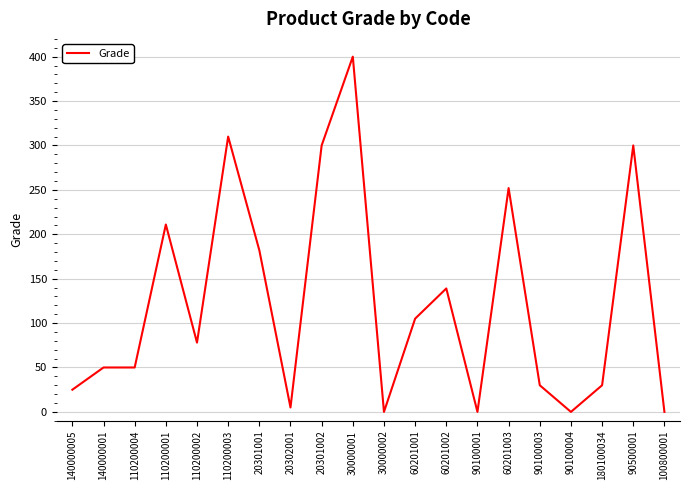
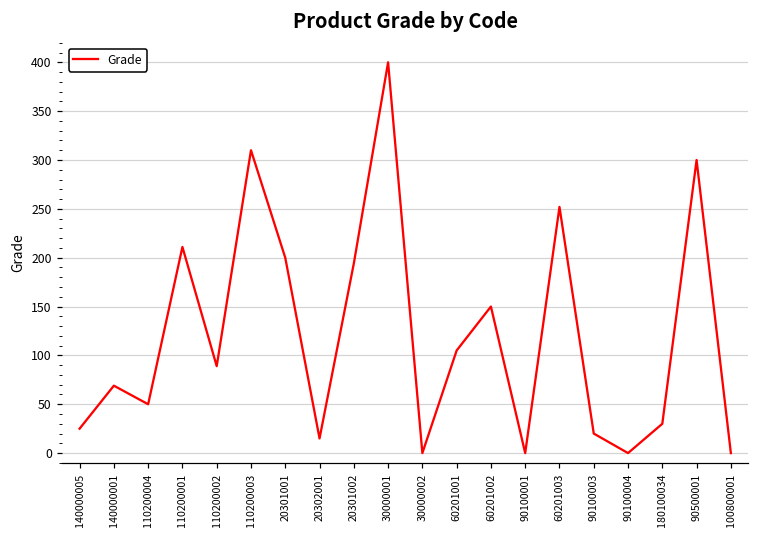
  {
    "140000005": 30,
-   "140000001": 50,
+   "140000001": 70,
    "110200004": 50,
    "110200001": 210,
-   "110200002": 80,
+   "110200002": 90,
    "110200003": 310,
-   "20301001": 180,
-   "20302001": 10,
-   "20301002": 300,
+   "20301001": 200,
+   "20302001": 20,
+   "20301002": 190,
    "30000001": 400,
    "30000002": 0,
    "60201001": 110,
-   "60201002": 140,
+   "60201002": 150,
    "90100001": 0,
    "60201003": 250,
-   "90100003": 30,
+   "90100003": 20,
    "90100004": 0,
    "180100034": 30,
    "90500001": 300,
    "100800001": 0
  }
